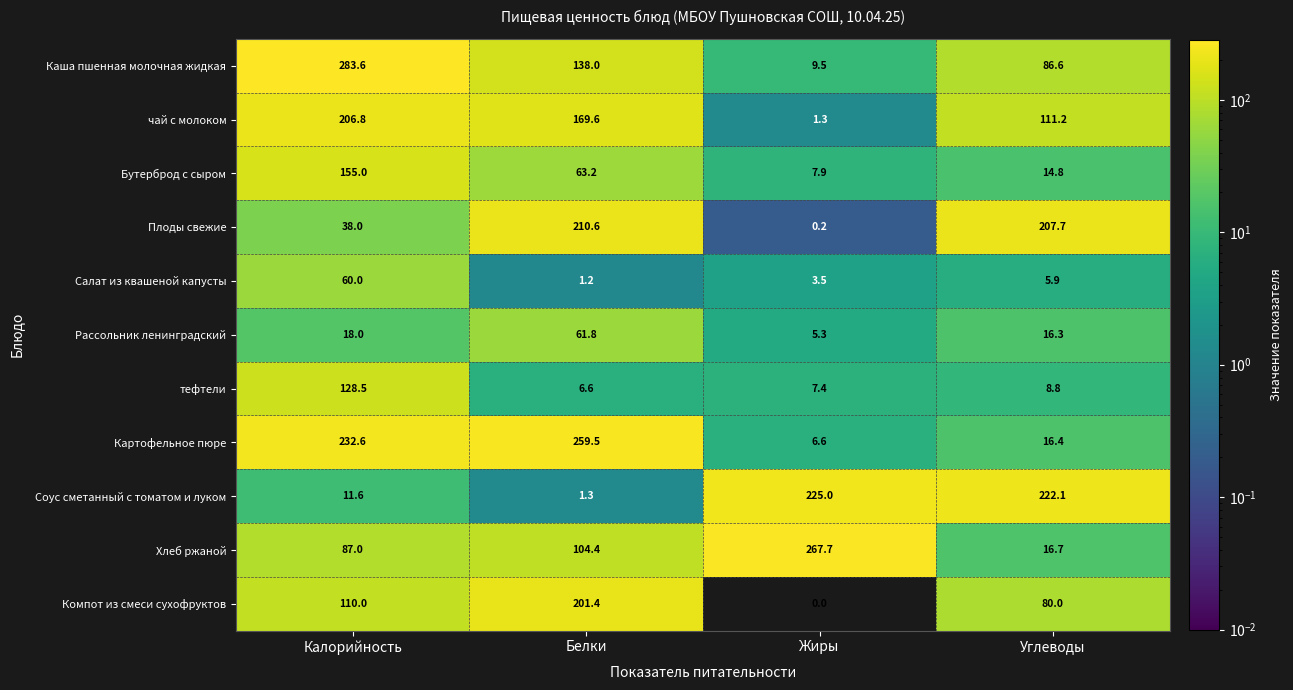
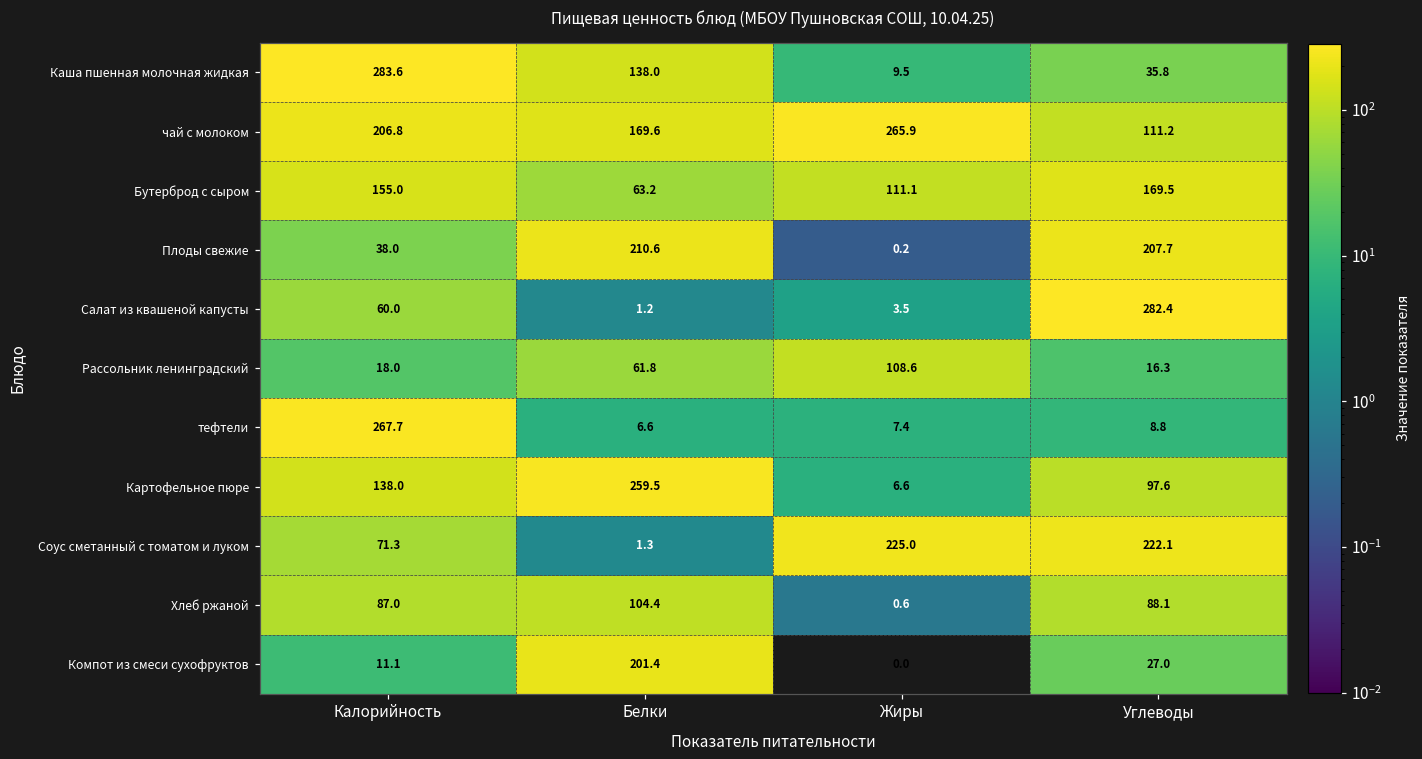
  {
    "Каша пшенная молочная жидкая": {
      "Калорийность": 283.6,
      "Белки": 138.0,
      "Жиры": 9.5,
-     "Углеводы": 86.6
+     "Углеводы": 35.8
    },
    "чай с молоком": {
      "Калорийность": 206.8,
      "Белки": 169.6,
-     "Жиры": 1.3,
+     "Жиры": 265.9,
      "Углеводы": 111.2
    },
    "Бутерброд с сыром": {
      "Калорийность": 155.0,
      "Белки": 63.2,
-     "Жиры": 7.9,
-     "Углеводы": 14.8
+     "Жиры": 111.1,
+     "Углеводы": 169.5
    },
    "Плоды свежие": {
      "Калорийность": 38.0,
      "Белки": 210.6,
      "Жиры": 0.2,
      "Углеводы": 207.7
    },
    "Салат из квашеной капусты": {
      "Калорийность": 60.0,
      "Белки": 1.2,
      "Жиры": 3.5,
-     "Углеводы": 5.9
+     "Углеводы": 282.4
    },
    "Рассольник ленинградский": {
      "Калорийность": 18.0,
      "Белки": 61.8,
-     "Жиры": 5.3,
+     "Жиры": 108.6,
      "Углеводы": 16.3
    },
    "тефтели": {
-     "Калорийность": 128.5,
+     "Калорийность": 267.7,
      "Белки": 6.6,
      "Жиры": 7.4,
      "Углеводы": 8.8
    },
    "Картофельное пюре": {
-     "Калорийность": 232.6,
+     "Калорийность": 138.0,
      "Белки": 259.5,
      "Жиры": 6.6,
-     "Углеводы": 16.4
+     "Углеводы": 97.6
    },
    "Соус сметанный с томатом и луком": {
-     "Калорийность": 11.6,
+     "Калорийность": 71.3,
      "Белки": 1.3,
      "Жиры": 225.0,
      "Углеводы": 222.1
    },
    "Хлеб ржаной": {
      "Калорийность": 87.0,
      "Белки": 104.4,
-     "Жиры": 267.7,
-     "Углеводы": 16.7
+     "Жиры": 0.6,
+     "Углеводы": 88.1
    },
    "Компот из смеси сухофруктов": {
-     "Калорийность": 110.0,
+     "Калорийность": 11.1,
      "Белки": 201.4,
-     "Углеводы": 80.0
+     "Углеводы": 27.0
    }
  }
